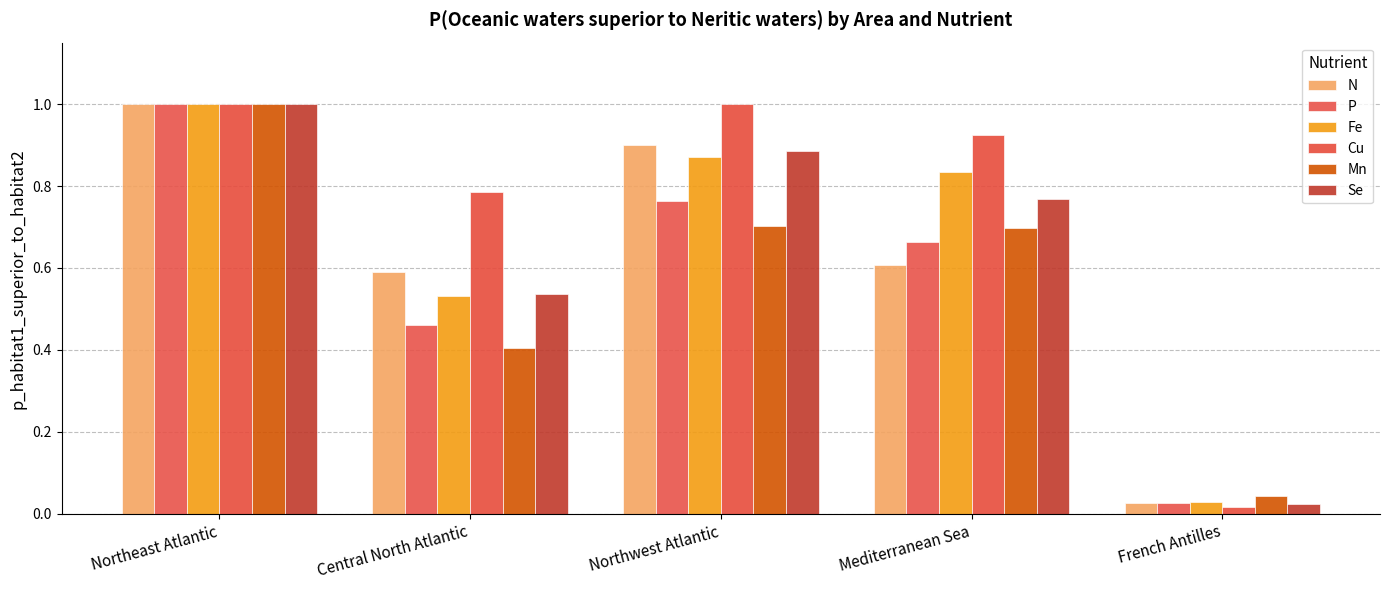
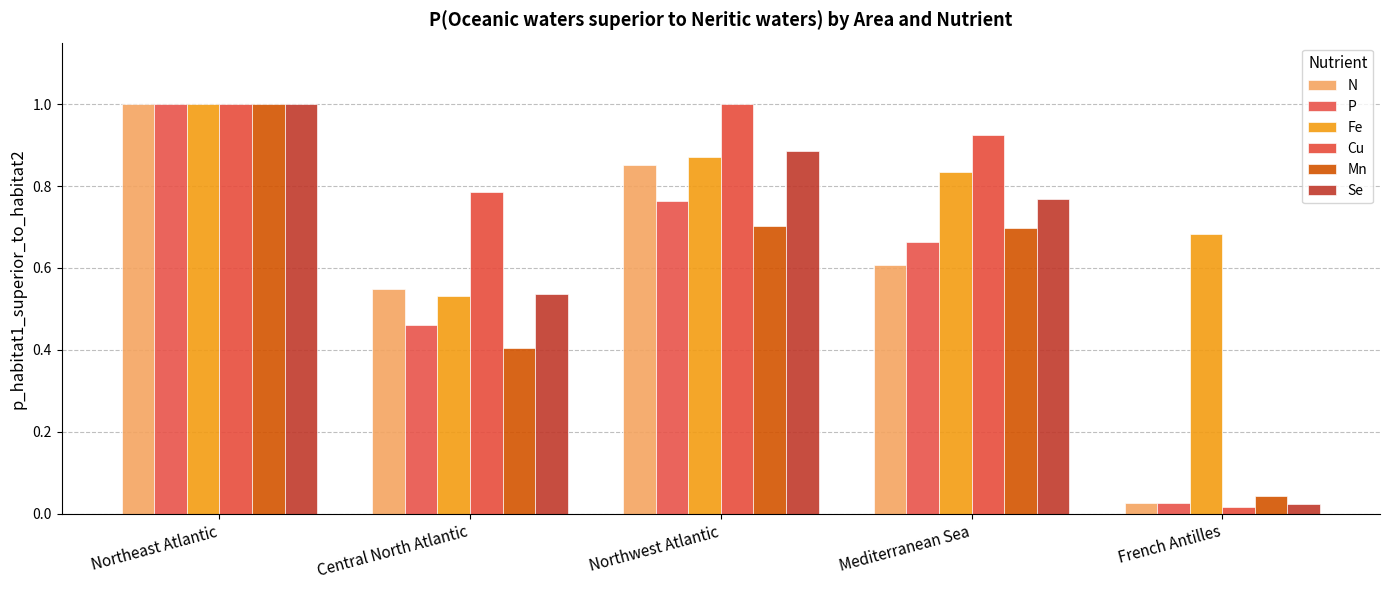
  {
    "N": {
      "Northeast Atlantic": 1.00,
-     "Central North Atlantic": 0.59,
-     "Northwest Atlantic": 0.90,
+     "Central North Atlantic": 0.55,
+     "Northwest Atlantic": 0.85,
      "Mediterranean Sea": 0.61,
      "French Antilles": 0.03
    },
    "Fe": {
      "Northeast Atlantic": 1.00,
      "Central North Atlantic": 0.53,
      "Northwest Atlantic": 0.87,
      "Mediterranean Sea": 0.83,
-     "French Antilles": 0.03
+     "French Antilles": 0.68
    }
  }
